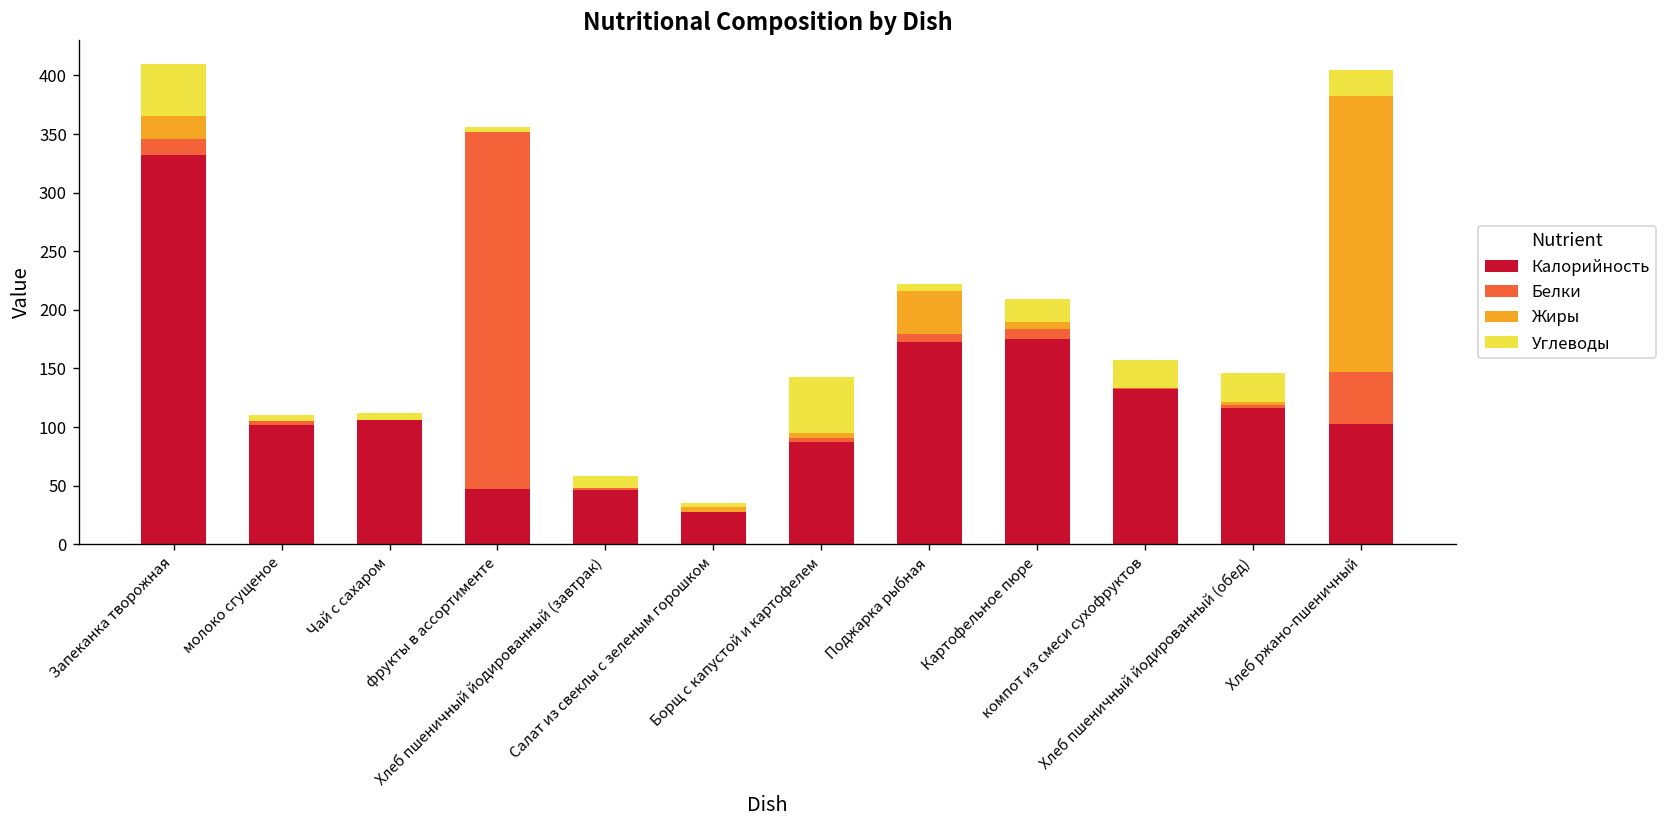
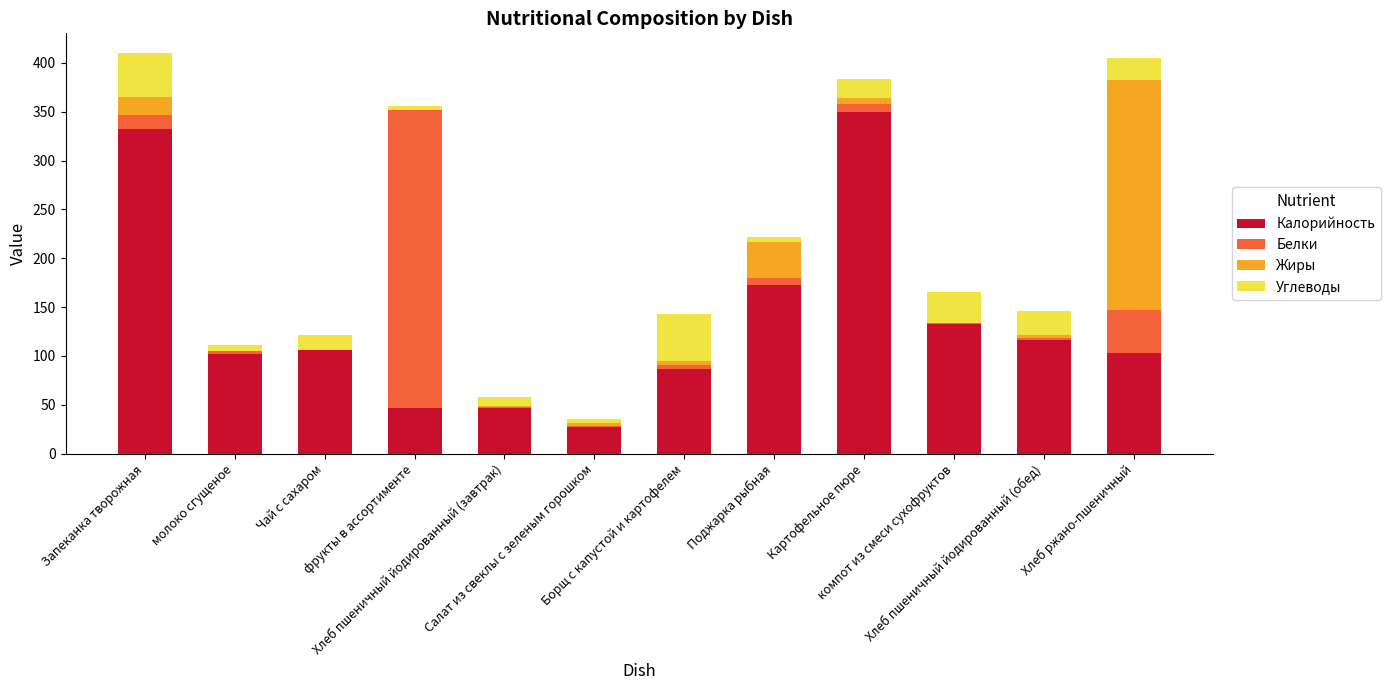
  {
    "Калорийность": {
      "Запеканка творожная": 330,
      "молоко сгущеное": 100,
      "Чай с сахаром": 110,
      "фрукты в ассортименте": 50,
      "Хлеб пшеничный йодированный (завтрак)": 50,
      "Салат из свеклы с зеленым горошком": 30,
      "Борщ с капустой и картофелем": 90,
      "Поджарка рыбная": 170,
-     "Картофельное пюре": 170,
+     "Картофельное пюре": 350,
      "компот из смеси сухофруктов": 130,
      "Хлеб пшеничный йодированный (обед)": 120,
      "Хлеб ржано-пшеничный": 100
    },
    "Белки": {
      "Запеканка творожная": 10,
      "молоко сгущеное": 0,
      "фрукты в ассортименте": 300,
      "Борщ с капустой и картофелем": 0,
      "Поджарка рыбная": 10,
      "Картофельное пюре": 10,
      "Хлеб ржано-пшеничный": 40
    },
    "Жиры": {
      "Запеканка творожная": 20,
      "Салат из свеклы с зеленым горошком": 0,
      "Борщ с капустой и картофелем": 0,
      "Поджарка рыбная": 40,
      "Картофельное пюре": 10,
      "Хлеб пшеничный йодированный (обед)": 0,
      "Хлеб ржано-пшеничный": 240
    },
    "Углеводы": {
      "Запеканка творожная": 40,
      "молоко сгущеное": 10,
-     "Чай с сахаром": 10,
+     "Чай с сахаром": 20,
      "фрукты в ассортименте": 0,
      "Хлеб пшеничный йодированный (завтрак)": 10,
      "Салат из свеклы с зеленым горошком": 0,
      "Борщ с капустой и картофелем": 50,
      "Поджарка рыбная": 10,
      "Картофельное пюре": 20,
-     "компот из смеси сухофруктов": 20,
+     "компот из смеси сухофруктов": 30,
      "Хлеб пшеничный йодированный (обед)": 20,
      "Хлеб ржано-пшеничный": 20
    }
  }
